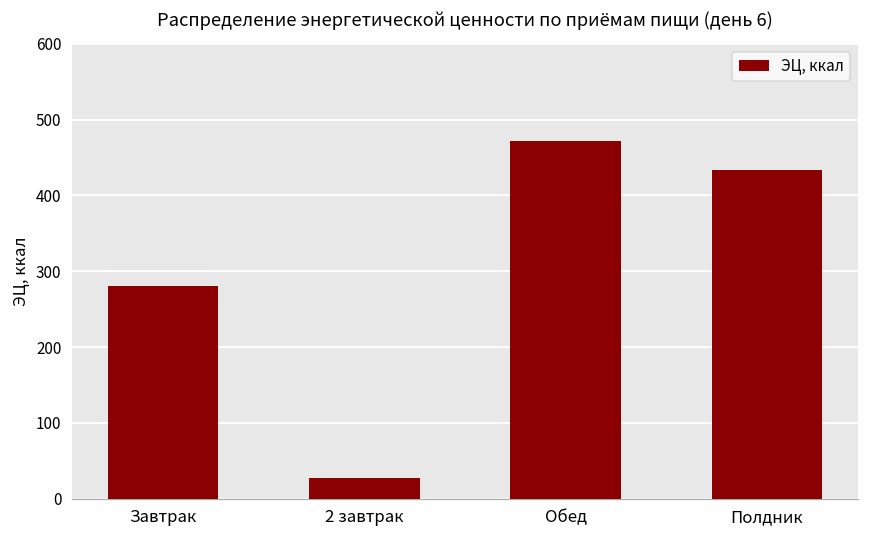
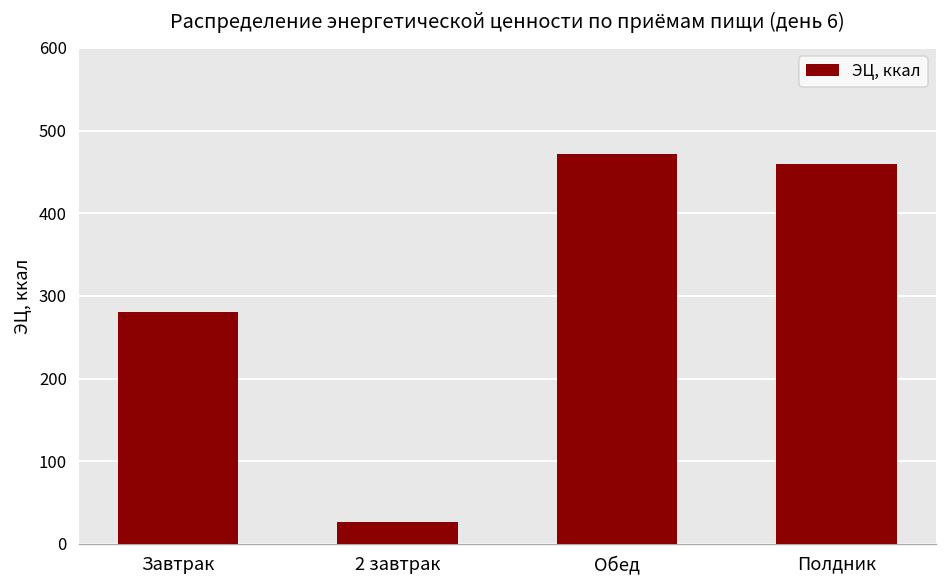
  {
    "Завтрак": 280,
    "2 завтрак": 30,
    "Обед": 470,
-   "Полдник": 430
+   "Полдник": 460
  }
